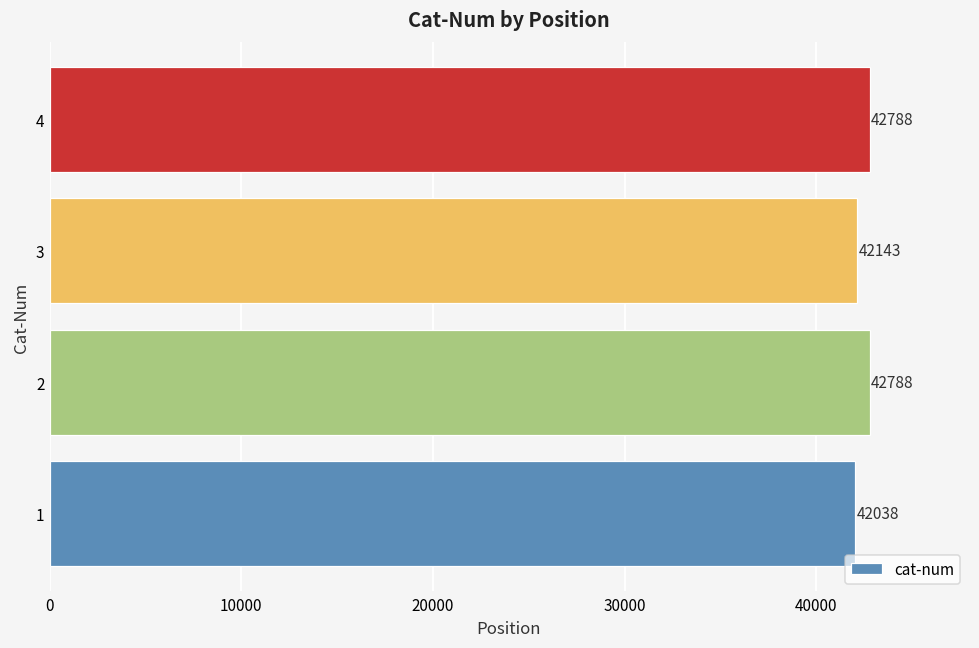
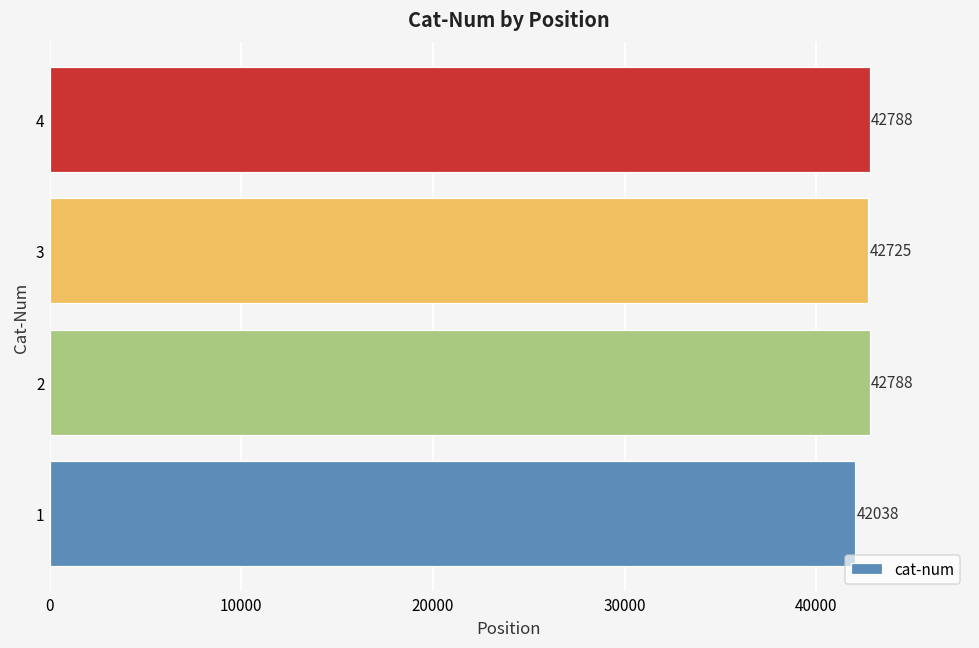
  {
    "4": 42788,
-   "3": 42143,
+   "3": 42725,
    "2": 42788,
    "1": 42038
  }
